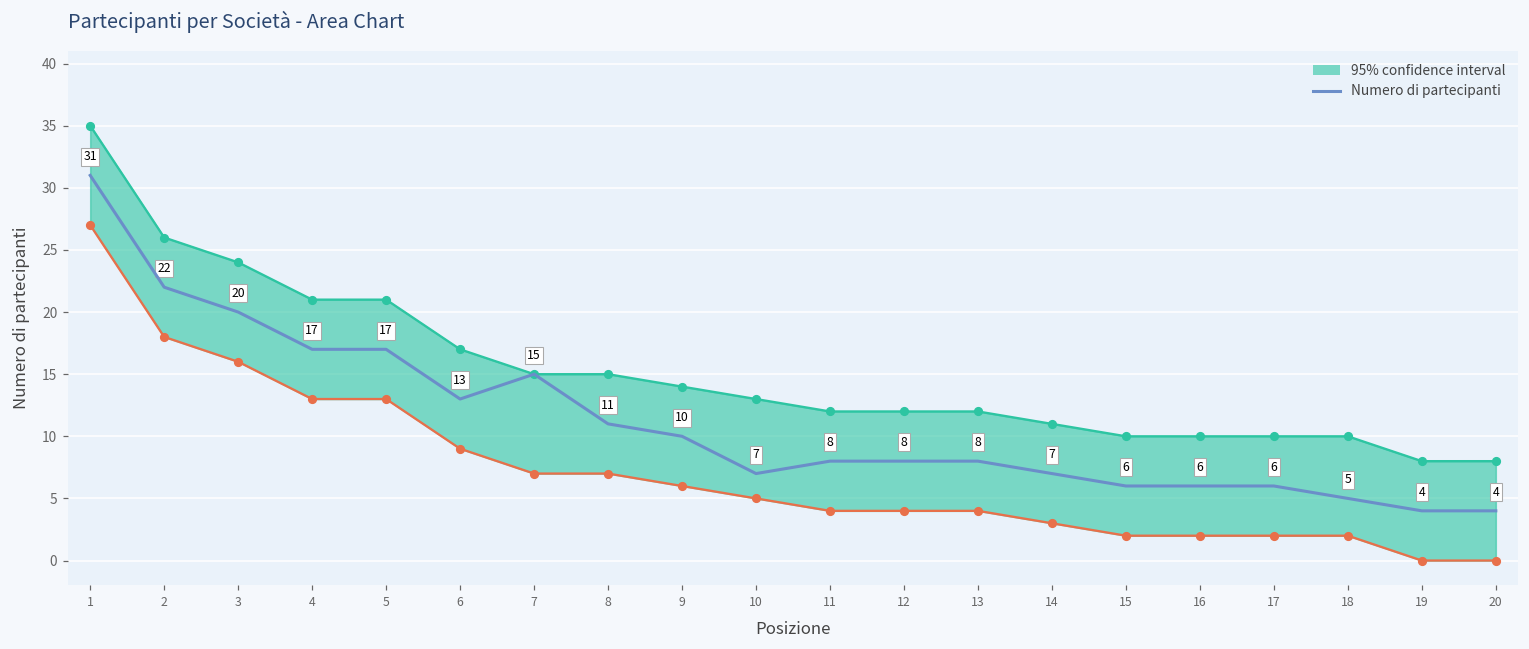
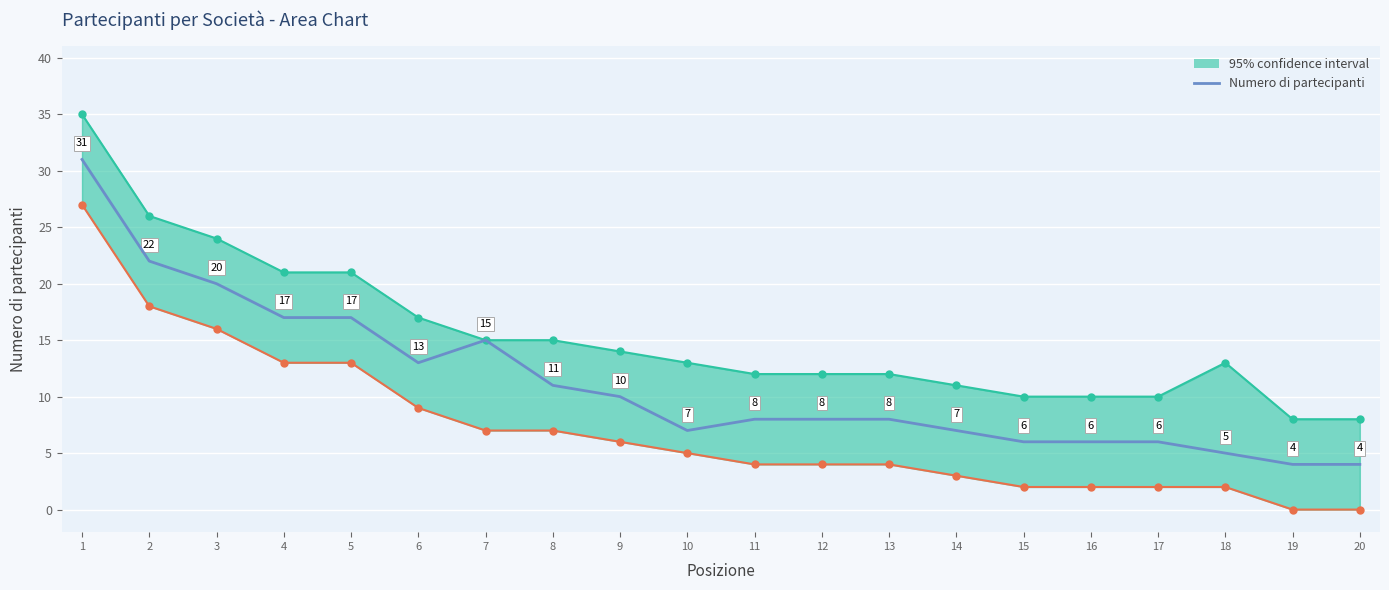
  {
    "95% confidence interval": {
      "1": 35,
      "2": 26,
      "3": 24,
      "4": 21,
      "5": 21,
      "6": 17,
      "8": 15,
      "9": 14,
      "10": 13,
      "11": 12,
      "12": 12,
      "13": 12,
      "14": 11,
      "15": 10,
      "16": 10,
      "17": 10,
-     "18": 10,
+     "18": 13,
      "19": 8,
      "20": 8
    }
  }
